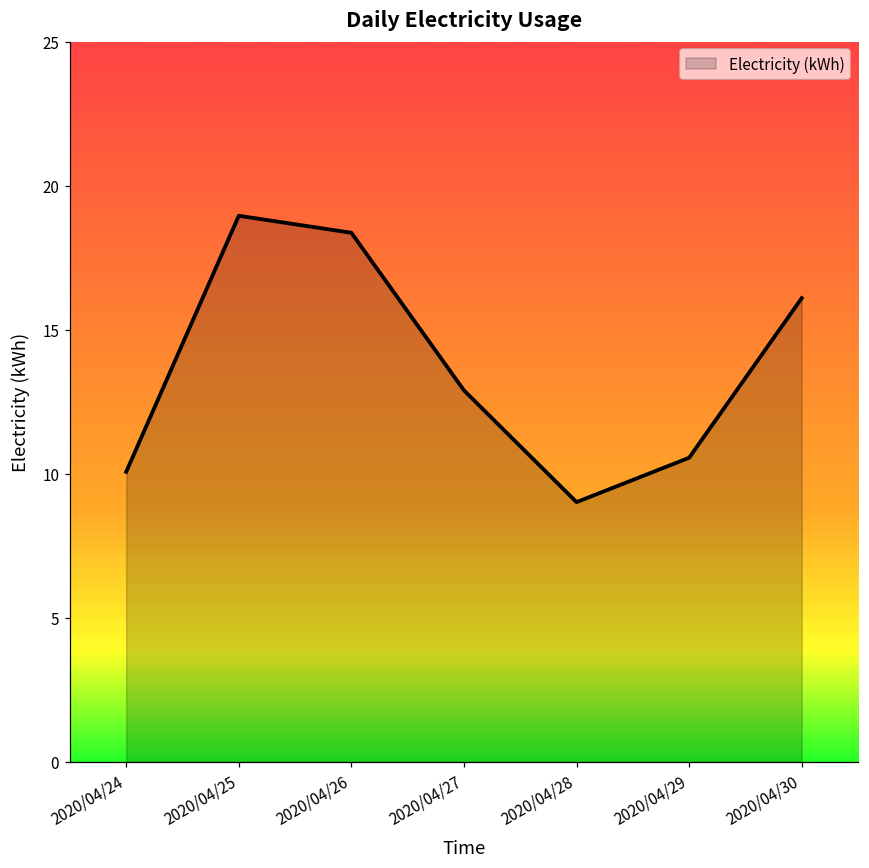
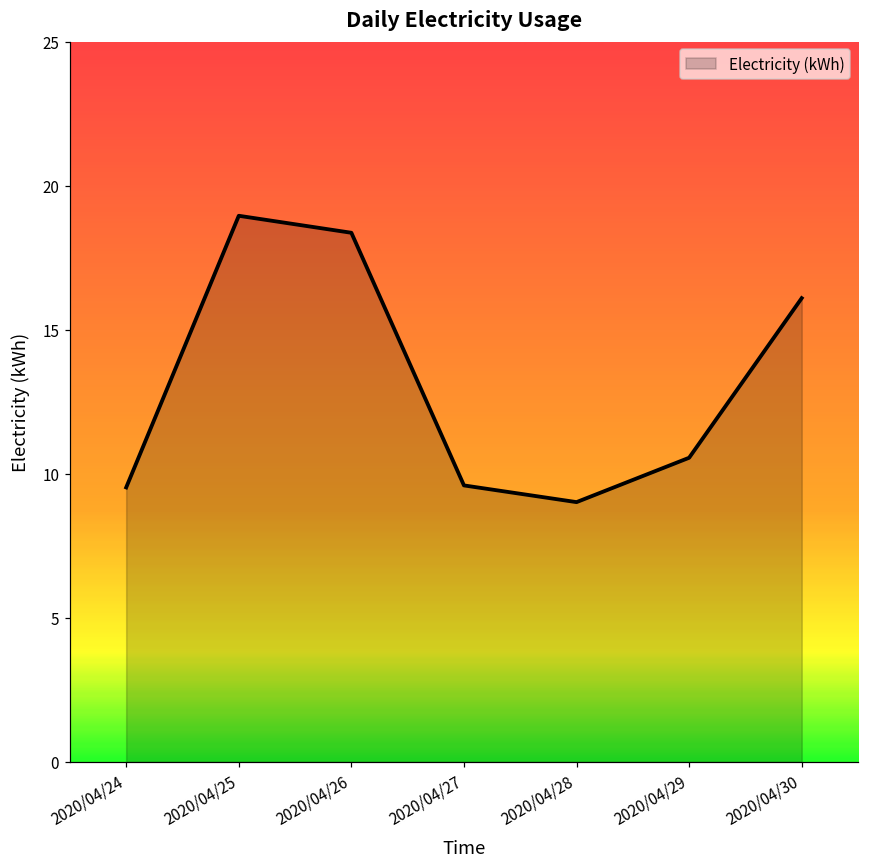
  {
-   "2020/04/24": 10.1,
+   "2020/04/24": 9.5,
    "2020/04/25": 19.0,
    "2020/04/26": 18.4,
-   "2020/04/27": 12.9,
+   "2020/04/27": 9.6,
    "2020/04/28": 9.0,
    "2020/04/29": 10.6,
    "2020/04/30": 16.1
  }
